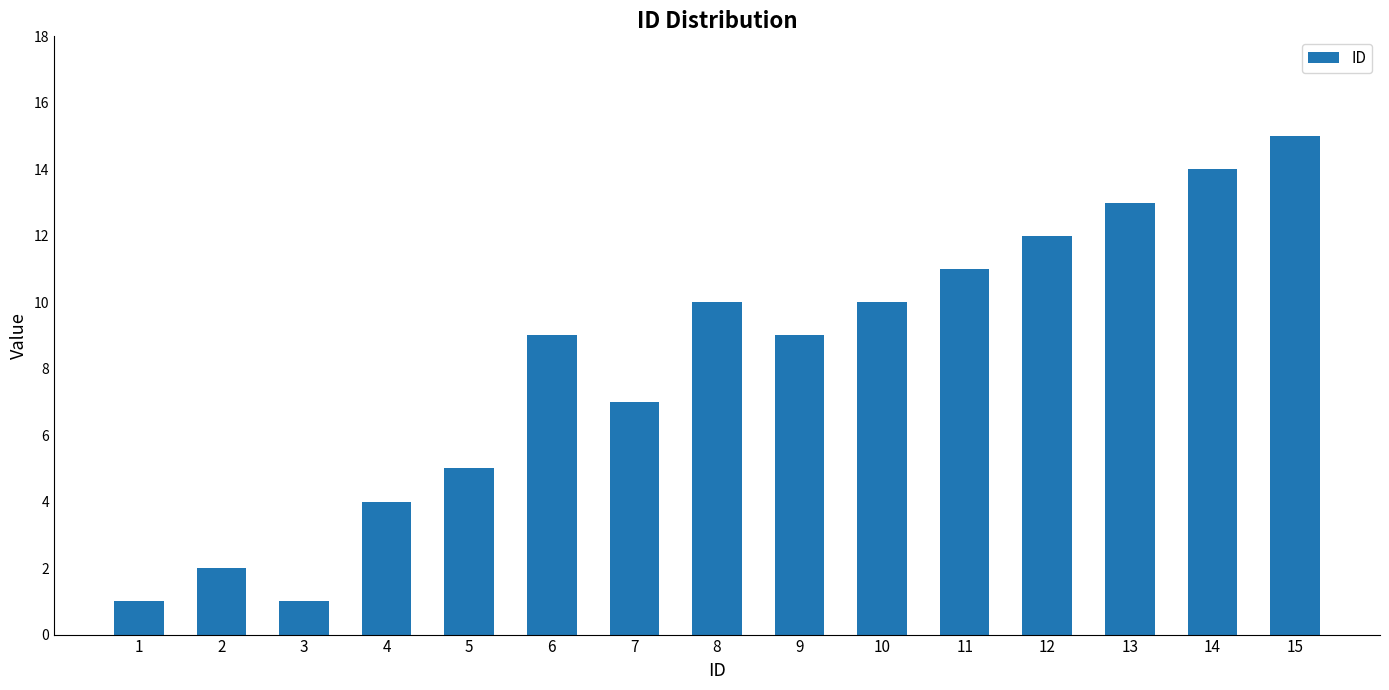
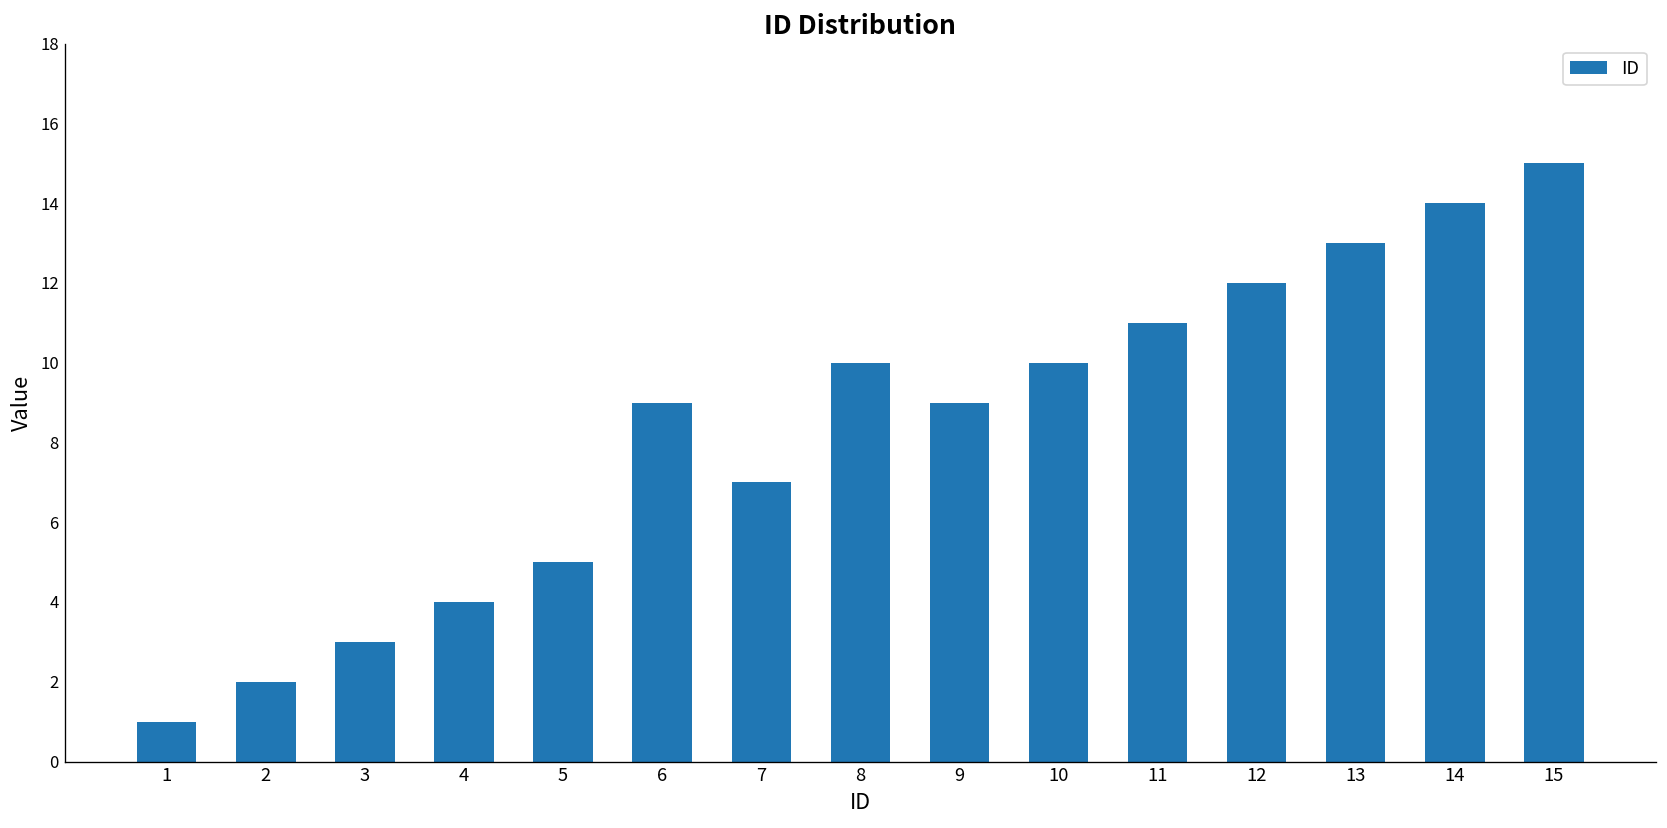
  {
    "1": 1,
    "2": 2,
-   "3": 1,
+   "3": 3,
    "4": 4,
    "5": 5,
    "6": 9,
    "7": 7,
    "8": 10,
    "9": 9,
    "10": 10,
    "11": 11,
    "12": 12,
    "13": 13,
    "14": 14,
    "15": 15
  }
